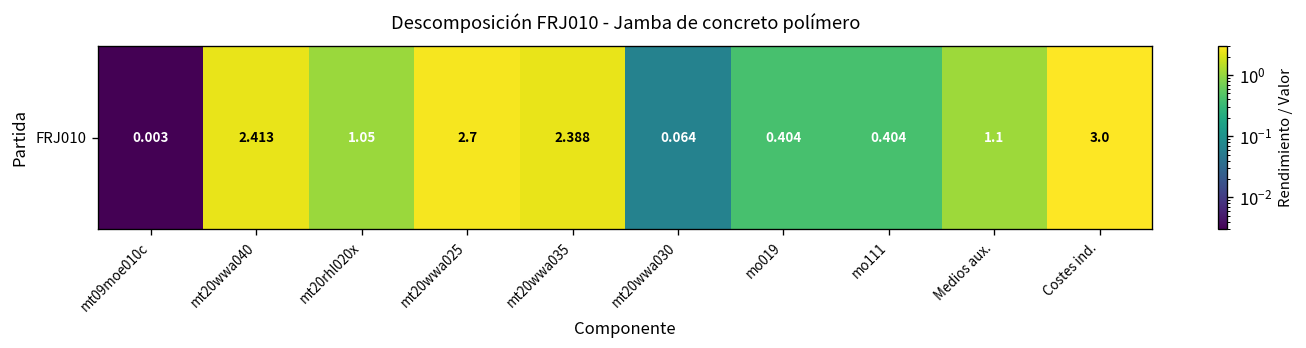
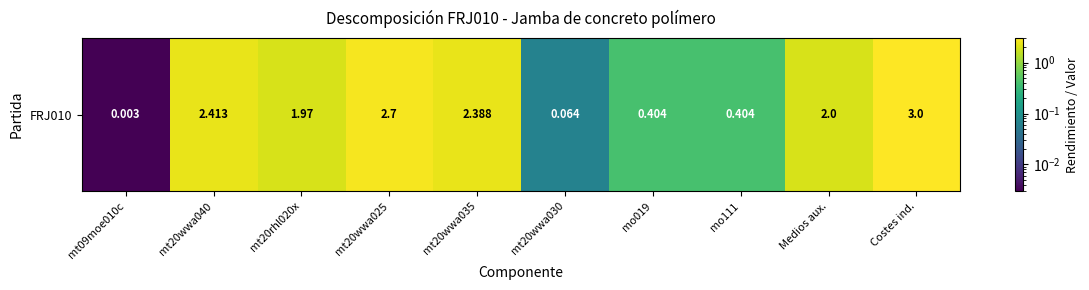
  {
    "FRJ010": {
      "mt09moe010c": 0.003,
      "mt20wwa040": 2.413,
-     "mt20rhl020x": 1.05,
+     "mt20rhl020x": 1.97,
      "mt20wwa025": 2.7,
      "mt20wwa035": 2.388,
      "mt20wwa030": 0.064,
      "mo019": 0.404,
      "mo111": 0.404,
-     "Medios aux.": 1.1,
+     "Medios aux.": 2.0,
      "Costes ind.": 3.0
    }
  }
